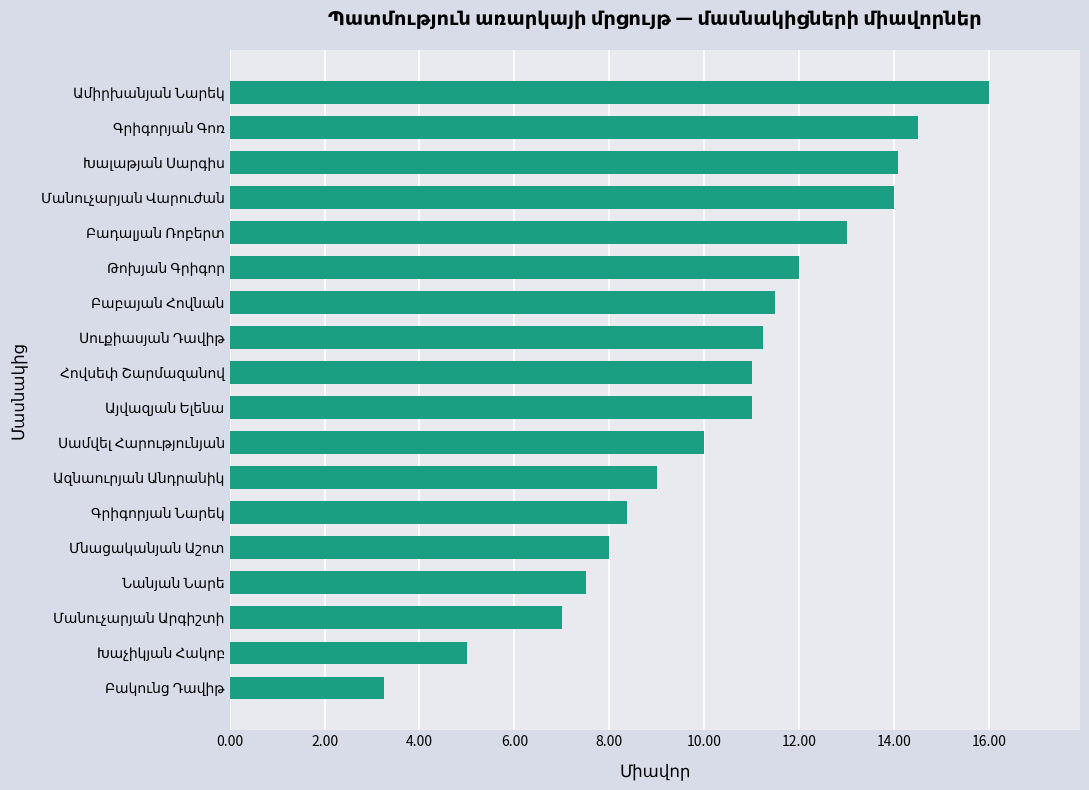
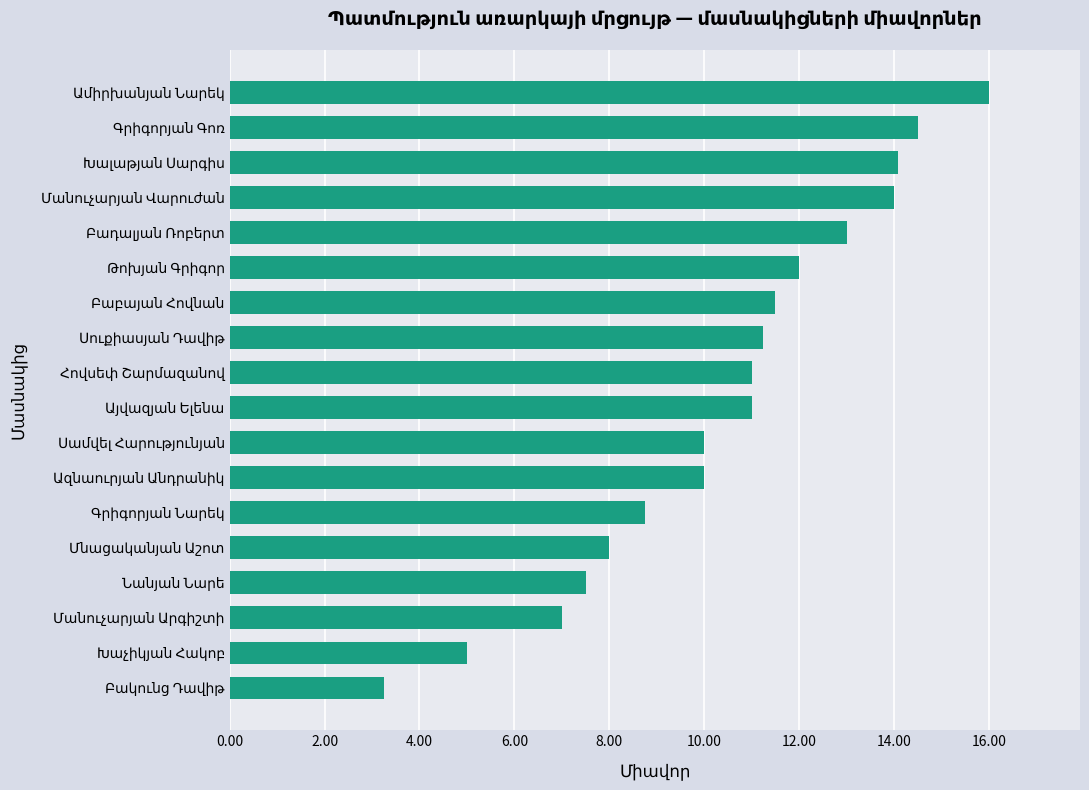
  {
    "Ամիրխանյան Նարեկ": 16.0,
    "Գրիգորյան Գոռ": 14.5,
    "Խալաթյան Սարգիս": 14.1,
    "Մանուչարյան Վարուժան": 14.0,
    "Բադալյան Ռոբերտ": 13.0,
    "Թոխյան Գրիգոր": 12.0,
    "Բաբայան Հովնան": 11.5,
    "Սուքիասյան Դավիթ": 11.3,
    "Հովսեփ Շարմազանով": 11.0,
    "Այվազյան Ելենա": 11.0,
    "Սամվել Հարությունյան": 10.0,
-   "Ազնաուրյան Անդրանիկ": 9,
-   "Գրիգորյան Նարեկ": 8.4,
+   "Ազնաուրյան Անդրանիկ": 10,
+   "Գրիգորյան Նարեկ": 8.8,
    "Մնացականյան Աշոտ": 8.0,
    "Նանյան Նարե": 7.5,
    "Մանուչարյան Արգիշտի": 7.0,
    "Խաչիկյան Հակոբ": 5.0,
    "Բակունց Դավիթ": 3.3
  }
